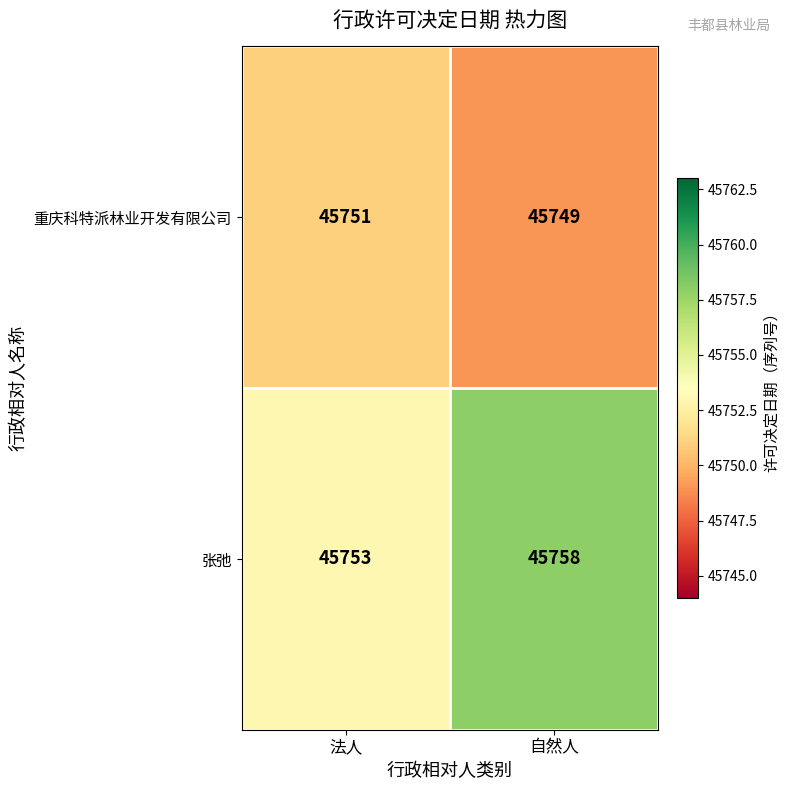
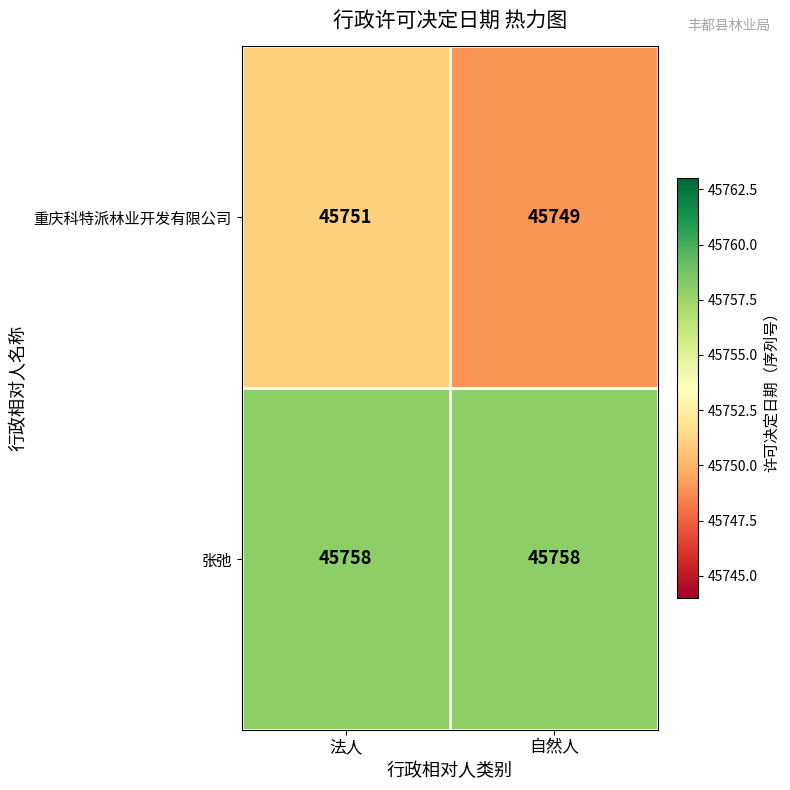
  {
    "重庆科特派林业开发有限公司": {
      "法人": 45751,
      "自然人": 45749
    },
    "张弛": {
-     "法人": 45753,
+     "法人": 45758,
      "自然人": 45758
    }
  }
